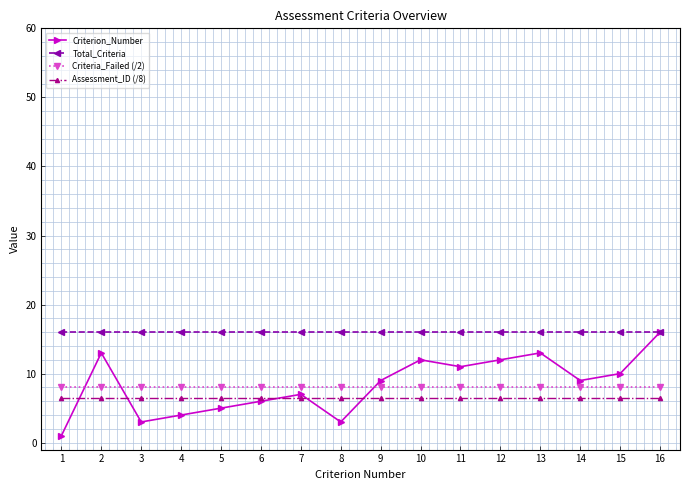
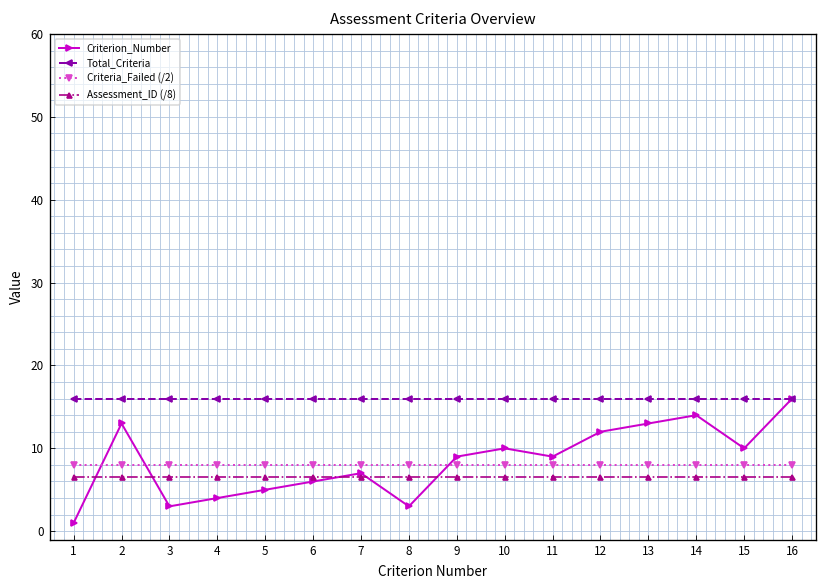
  {
    "Criterion_Number": {
      "1": 1,
      "2": 13,
      "3": 3,
      "4": 4,
      "5": 5,
      "6": 6,
      "7": 7,
      "8": 3,
      "9": 9,
-     "10": 12,
-     "11": 11,
+     "10": 10,
+     "11": 9,
      "12": 12,
      "13": 13,
-     "14": 9,
+     "14": 14,
      "15": 10
    },
    "Criteria_Failed (/2)": {
      "1": 8,
      "2": 8,
      "3": 8,
      "4": 8,
      "5": 8,
      "6": 8,
      "7": 8,
      "8": 8,
      "9": 8,
      "10": 8,
      "11": 8,
      "12": 8,
      "13": 8,
      "14": 8,
      "15": 8,
      "16": 8
    }
  }
